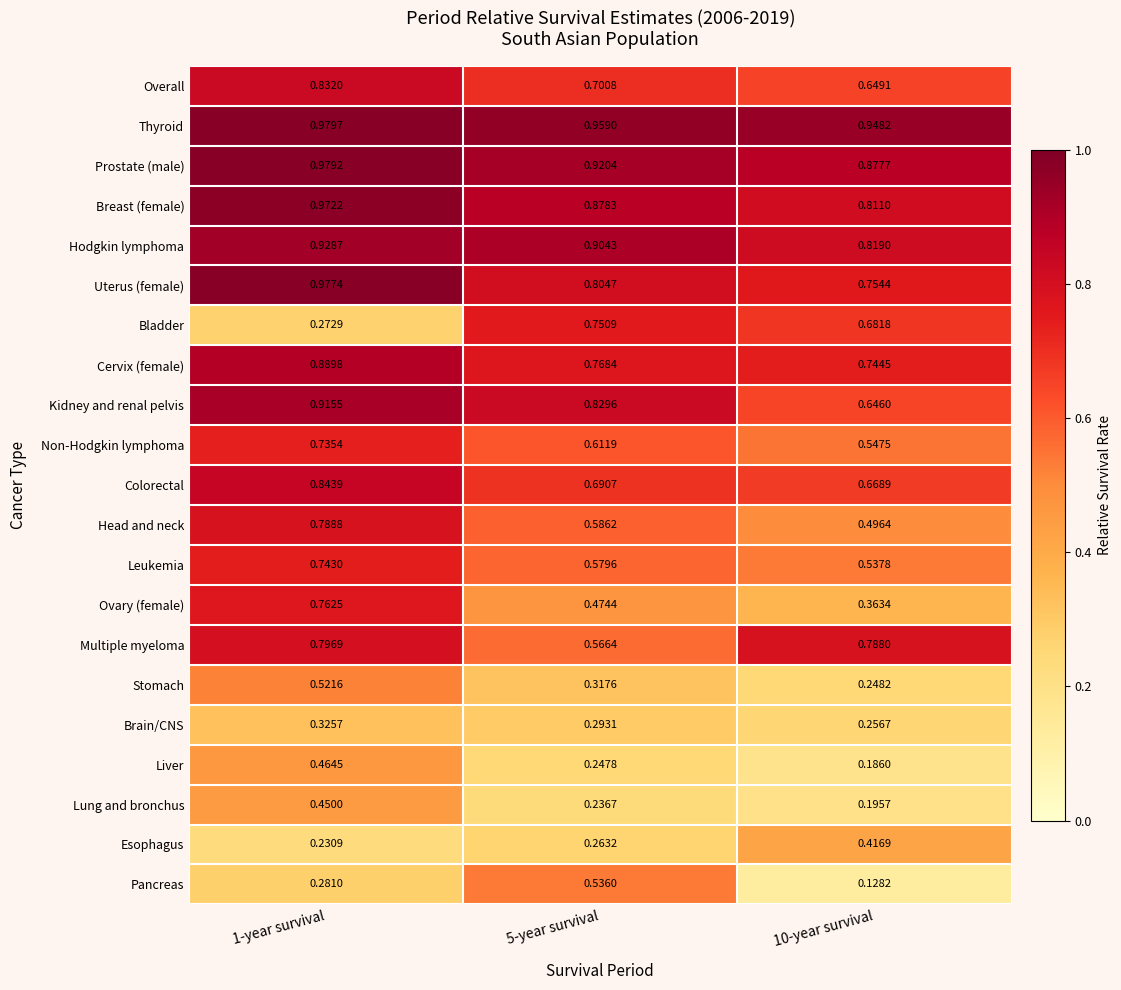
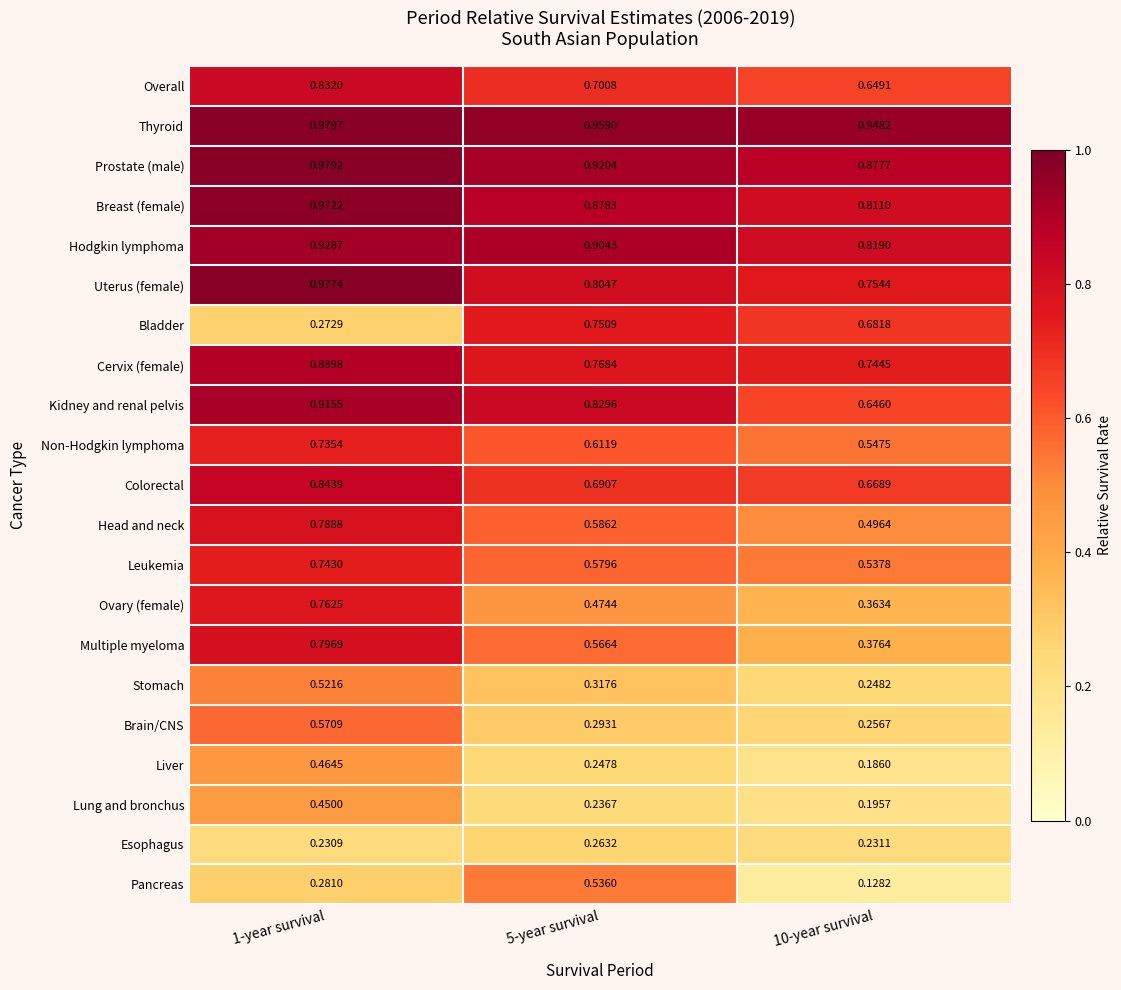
  {
    "Overall": {
      "1-year survival": 0.8320,
      "5-year survival": 0.7008,
      "10-year survival": 0.6491
    },
    "Thyroid": {
      "1-year survival": 0.9797,
      "5-year survival": 0.9590,
      "10-year survival": 0.9482
    },
    "Prostate (male)": {
      "1-year survival": 0.9792,
      "5-year survival": 0.9204,
      "10-year survival": 0.8777
    },
    "Breast (female)": {
      "1-year survival": 0.9722,
      "5-year survival": 0.8783,
      "10-year survival": 0.8110
    },
    "Hodgkin lymphoma": {
      "1-year survival": 0.9287,
      "5-year survival": 0.9043,
      "10-year survival": 0.8190
    },
    "Uterus (female)": {
      "1-year survival": 0.9774,
      "5-year survival": 0.8047,
      "10-year survival": 0.7544
    },
    "Bladder": {
      "1-year survival": 0.2729,
      "5-year survival": 0.7509,
      "10-year survival": 0.6818
    },
    "Cervix (female)": {
      "1-year survival": 0.8898,
      "5-year survival": 0.7684,
      "10-year survival": 0.7445
    },
    "Kidney and renal pelvis": {
      "1-year survival": 0.9155,
      "5-year survival": 0.8296,
      "10-year survival": 0.6460
    },
    "Non-Hodgkin lymphoma": {
      "1-year survival": 0.7354,
      "5-year survival": 0.6119,
      "10-year survival": 0.5475
    },
    "Colorectal": {
      "1-year survival": 0.8439,
      "5-year survival": 0.6907,
      "10-year survival": 0.6689
    },
    "Head and neck": {
      "1-year survival": 0.7888,
      "5-year survival": 0.5862,
      "10-year survival": 0.4964
    },
    "Leukemia": {
      "1-year survival": 0.7430,
      "5-year survival": 0.5796,
      "10-year survival": 0.5378
    },
    "Ovary (female)": {
      "1-year survival": 0.7625,
      "5-year survival": 0.4744,
      "10-year survival": 0.3634
    },
    "Multiple myeloma": {
      "1-year survival": 0.7969,
      "5-year survival": 0.5664,
-     "10-year survival": 0.7880
+     "10-year survival": 0.3764
    },
    "Stomach": {
      "1-year survival": 0.5216,
      "5-year survival": 0.3176,
      "10-year survival": 0.2482
    },
    "Brain/CNS": {
-     "1-year survival": 0.3257,
+     "1-year survival": 0.5709,
      "5-year survival": 0.2931,
      "10-year survival": 0.2567
    },
    "Liver": {
      "1-year survival": 0.4645,
      "5-year survival": 0.2478,
      "10-year survival": 0.1860
    },
    "Lung and bronchus": {
      "1-year survival": 0.4500,
      "5-year survival": 0.2367,
      "10-year survival": 0.1957
    },
    "Esophagus": {
      "1-year survival": 0.2309,
      "5-year survival": 0.2632,
-     "10-year survival": 0.4169
+     "10-year survival": 0.2311
    },
    "Pancreas": {
      "1-year survival": 0.2810,
      "5-year survival": 0.5360,
      "10-year survival": 0.1282
    }
  }
